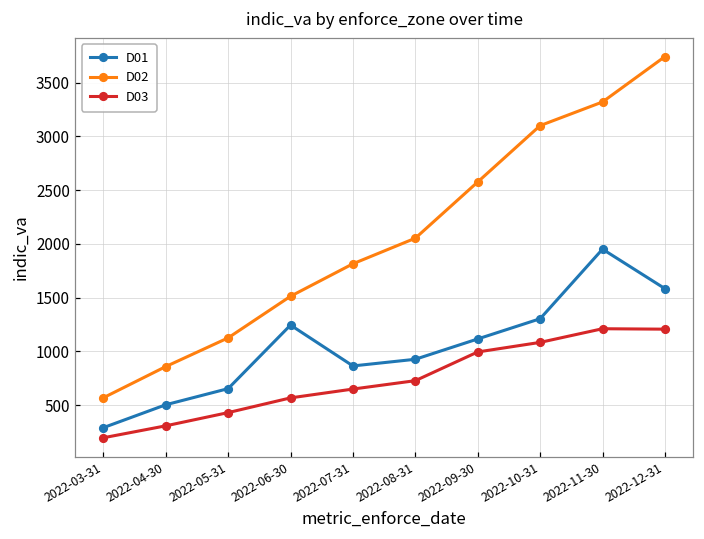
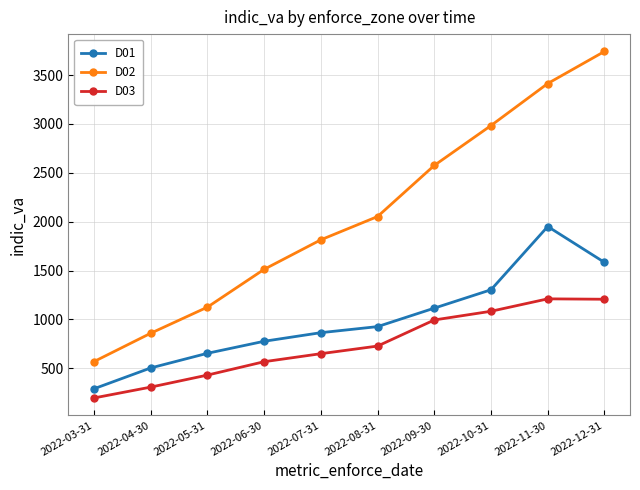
  {
    "D01": {
      "2022-03-31": 300,
      "2022-04-30": 500,
      "2022-05-31": 700,
-     "2022-06-30": 1200,
+     "2022-06-30": 800,
      "2022-07-31": 900,
      "2022-08-31": 900,
      "2022-09-30": 1100,
      "2022-10-31": 1300,
      "2022-11-30": 2000,
      "2022-12-31": 1600
    },
    "D02": {
      "2022-03-31": 600,
      "2022-04-30": 900,
      "2022-05-31": 1100,
      "2022-06-30": 1500,
      "2022-07-31": 1800,
      "2022-08-31": 2100,
      "2022-09-30": 2600,
-     "2022-10-31": 3100,
-     "2022-11-30": 3300,
+     "2022-10-31": 3000,
+     "2022-11-30": 3400,
      "2022-12-31": 3700
    },
    "D03": {
      "2022-03-31": 200,
      "2022-04-30": 300,
      "2022-05-31": 400,
      "2022-06-30": 600,
      "2022-07-31": 700,
      "2022-08-31": 700,
      "2022-09-30": 1000,
      "2022-10-31": 1100,
      "2022-11-30": 1200,
      "2022-12-31": 1200
    }
  }
